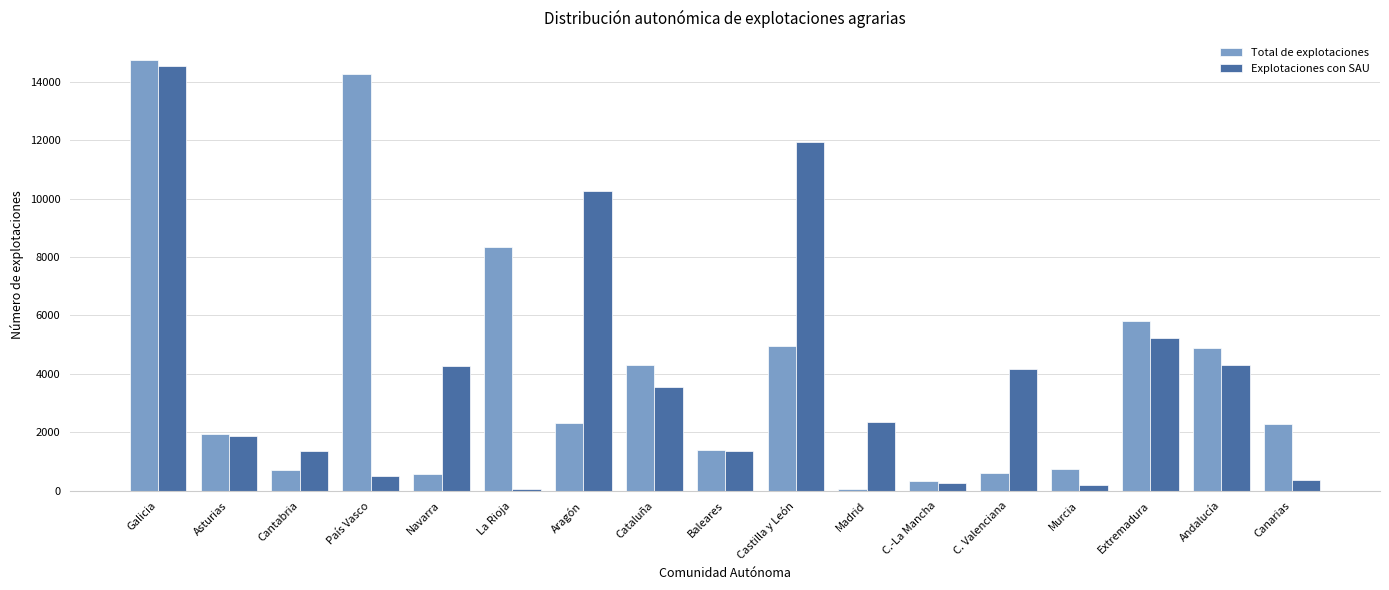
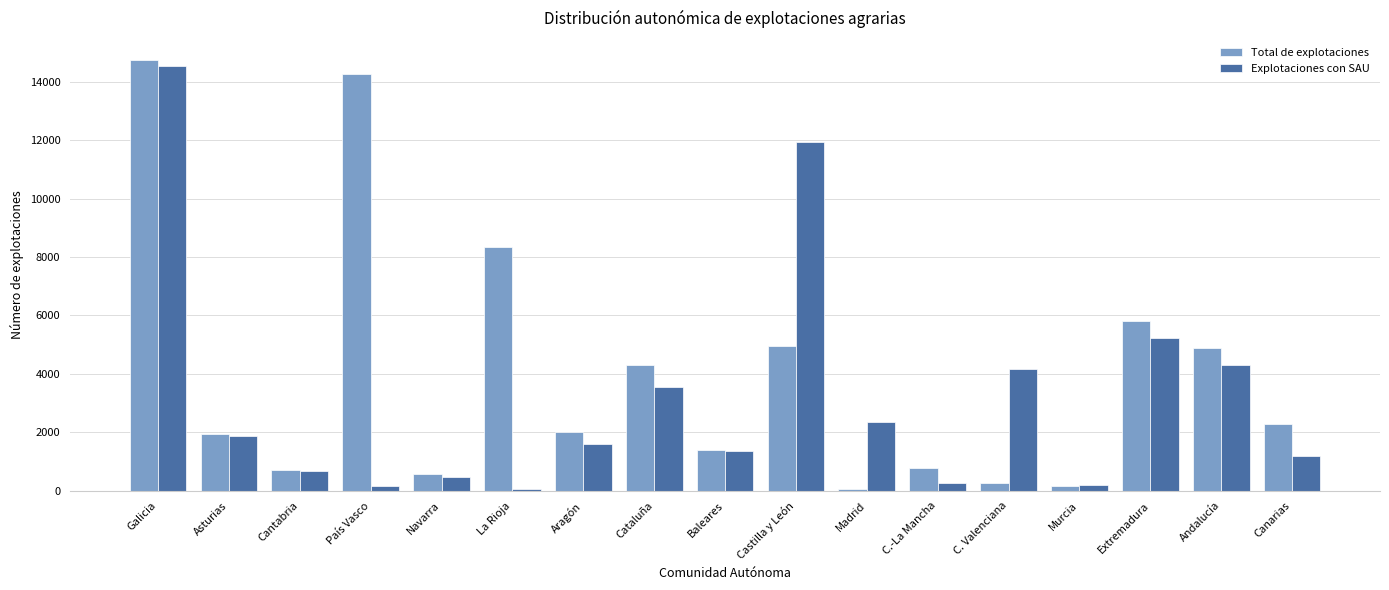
  {
    "Total de explotaciones": {
      "Galicia": 14800,
      "Asturias": 1900,
      "Cantabria": 700,
      "País Vasco": 14300,
      "Navarra": 600,
      "La Rioja": 8300,
-     "Aragón": 2300,
+     "Aragón": 2000,
      "Cataluña": 4300,
      "Baleares": 1400,
      "Castilla y León": 4900,
-     "C.-La Mancha": 300,
-     "C. Valenciana": 600,
-     "Murcia": 700,
+     "C.-La Mancha": 800,
+     "C. Valenciana": 200,
+     "Murcia": 200,
      "Extremadura": 5800,
      "Andalucía": 4900,
      "Canarias": 2300
    },
    "Explotaciones con SAU": {
      "Galicia": 14500,
      "Asturias": 1900,
-     "Cantabria": 1300,
-     "País Vasco": 500,
-     "Navarra": 4300,
-     "Aragón": 10300,
+     "Cantabria": 700,
+     "País Vasco": 200,
+     "Navarra": 500,
+     "Aragón": 1600,
      "Cataluña": 3600,
      "Baleares": 1300,
      "Castilla y León": 11900,
      "Madrid": 2400,
      "C.-La Mancha": 300,
      "C. Valenciana": 4200,
      "Murcia": 200,
      "Extremadura": 5200,
      "Andalucía": 4300,
-     "Canarias": 400
+     "Canarias": 1200
    }
  }
